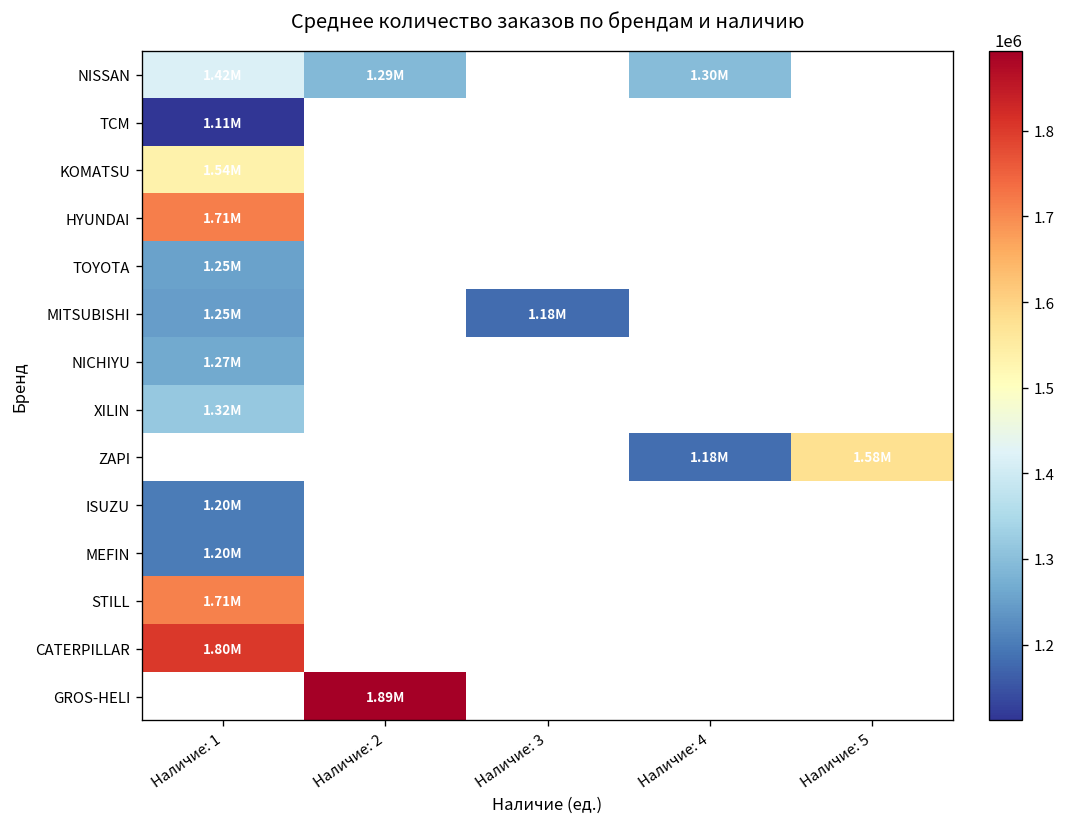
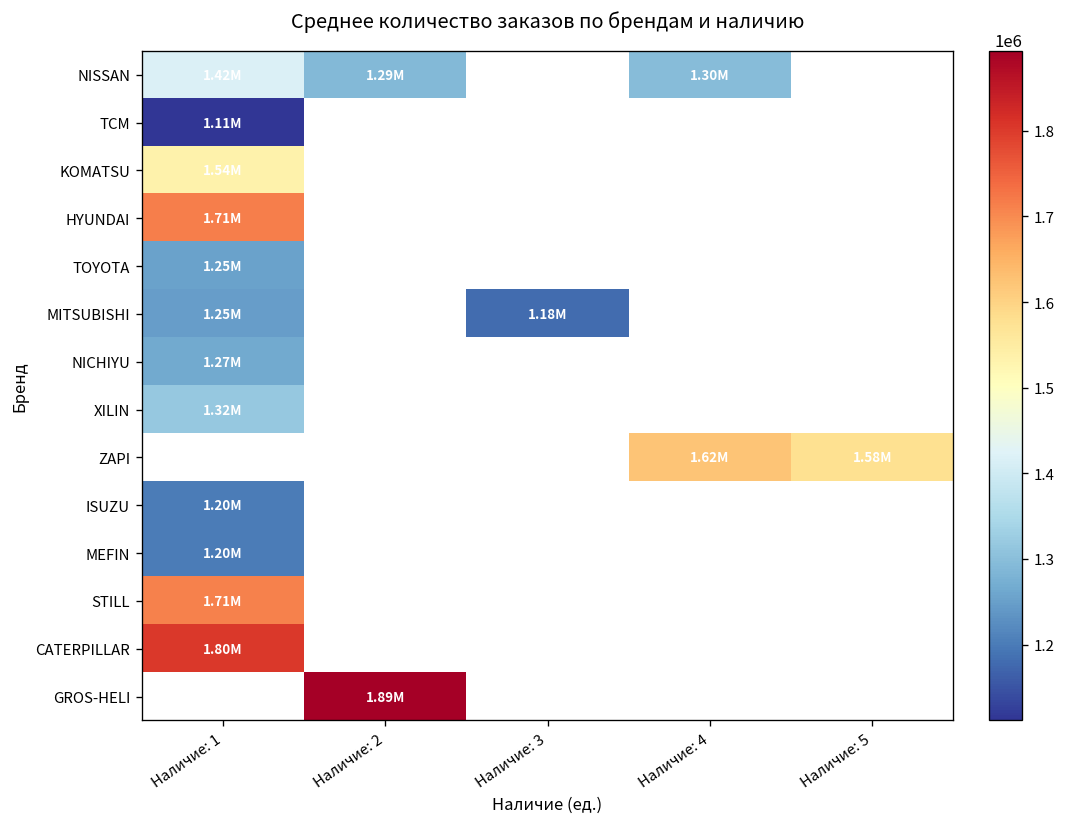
  {
    "NISSAN": {
      "Наличие: 2": "1.29M",
      "Наличие: 4": "1.30M"
    },
    "TCM": {
      "Наличие: 1": "1.11M"
    },
    "KOMATSU": {
      "Наличие: 1": "1.54M"
    },
    "HYUNDAI": {
      "Наличие: 1": "1.71M"
    },
    "TOYOTA": {
      "Наличие: 1": "1.25M"
    },
    "MITSUBISHI": {
      "Наличие: 1": "1.25M",
      "Наличие: 3": "1.18M"
    },
    "NICHIYU": {
      "Наличие: 1": "1.27M"
    },
    "XILIN": {
      "Наличие: 1": "1.32M"
    },
    "ZAPI": {
-     "Наличие: 4": "1.18M",
+     "Наличие: 4": "1.62M",
      "Наличие: 5": "1.58M"
    },
    "ISUZU": {
      "Наличие: 1": "1.20M"
    },
    "MEFIN": {
      "Наличие: 1": "1.20M"
    },
    "STILL": {
      "Наличие: 1": "1.71M"
    },
    "CATERPILLAR": {
      "Наличие: 1": "1.80M"
    },
    "GROS-HELI": {
      "Наличие: 2": "1.89M"
    }
  }
